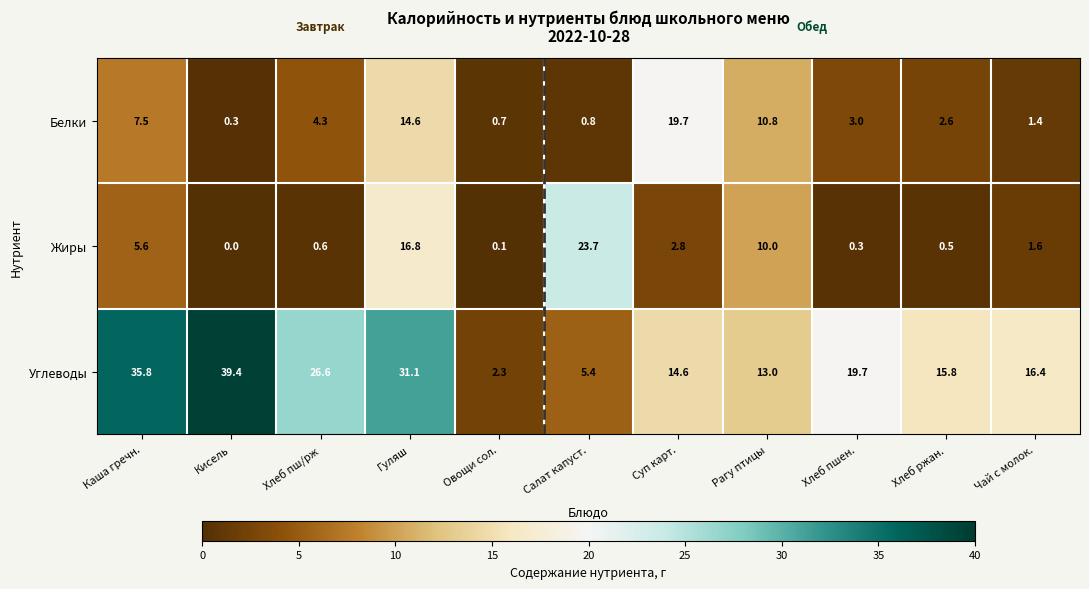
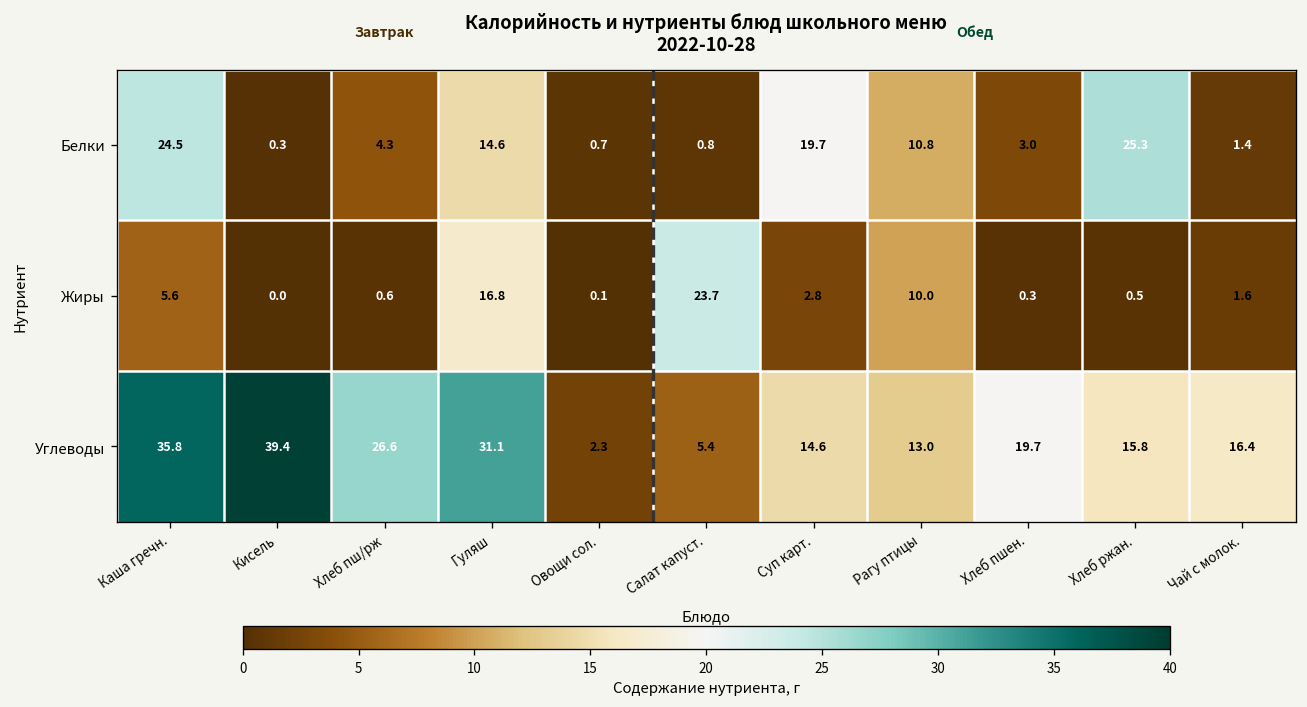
  {
    "Белки": {
-     "Каша гречн.": 7.5,
+     "Каша гречн.": 24.5,
      "Кисель": 0.3,
      "Хлеб пш/рж": 4.3,
      "Гуляш": 14.6,
      "Овощи сол.": 0.7,
      "Салат капуст.": 0.8,
      "Суп карт.": 19.7,
      "Рагу птицы": 10.8,
      "Хлеб пшен.": 3.0,
-     "Хлеб ржан.": 2.6,
+     "Хлеб ржан.": 25.3,
      "Чай с молок.": 1.4
    },
    "Жиры": {
      "Каша гречн.": 5.6,
      "Кисель": 0.0,
      "Хлеб пш/рж": 0.6,
      "Гуляш": 16.8,
      "Овощи сол.": 0.1,
      "Салат капуст.": 23.7,
      "Суп карт.": 2.8,
      "Рагу птицы": 10.0,
      "Хлеб пшен.": 0.3,
      "Хлеб ржан.": 0.5,
      "Чай с молок.": 1.6
    },
    "Углеводы": {
      "Каша гречн.": 35.8,
      "Кисель": 39.4,
      "Хлеб пш/рж": 26.6,
      "Гуляш": 31.1,
      "Овощи сол.": 2.3,
      "Салат капуст.": 5.4,
      "Суп карт.": 14.6,
      "Рагу птицы": 13.0,
      "Хлеб пшен.": 19.7,
      "Хлеб ржан.": 15.8,
      "Чай с молок.": 16.4
    }
  }
